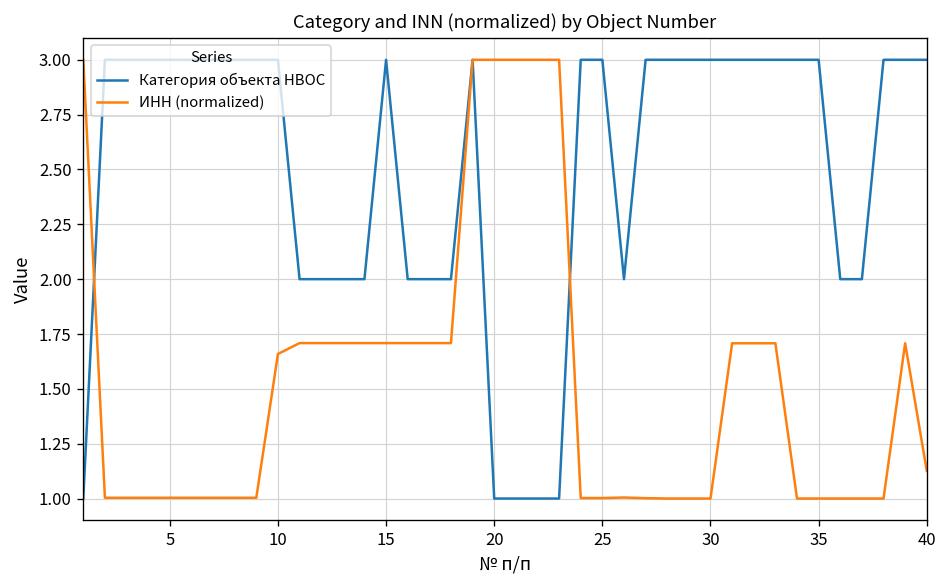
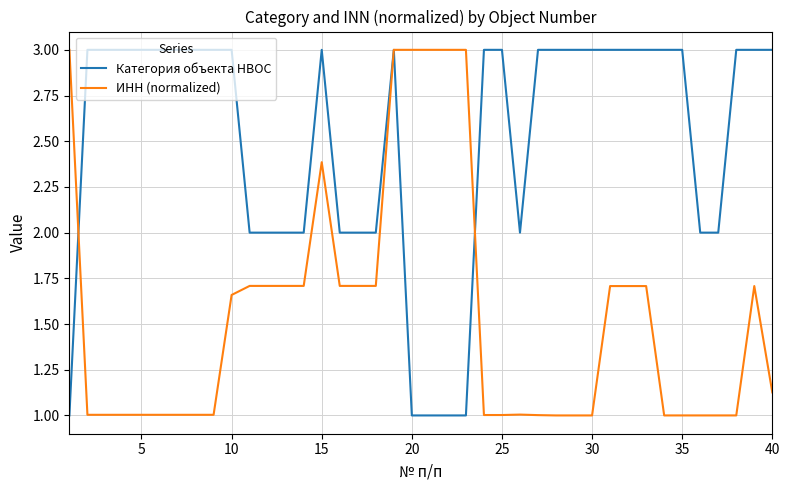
  {
    "Категория объекта НВОС": {
      "15": 3.00,
      "20": 1.00,
      "25": 3.00,
      "30": 3.00,
      "35": 3.00,
      "40": 3.00
    },
    "ИНН (normalized)": {
      "5": 1.00,
      "10": 1.66,
-     "15": 1.71,
+     "15": 2.39,
      "20": 3.00,
      "25": 1.00,
      "30": 1.00,
      "35": 1.00,
      "40": 1.13
    }
  }
